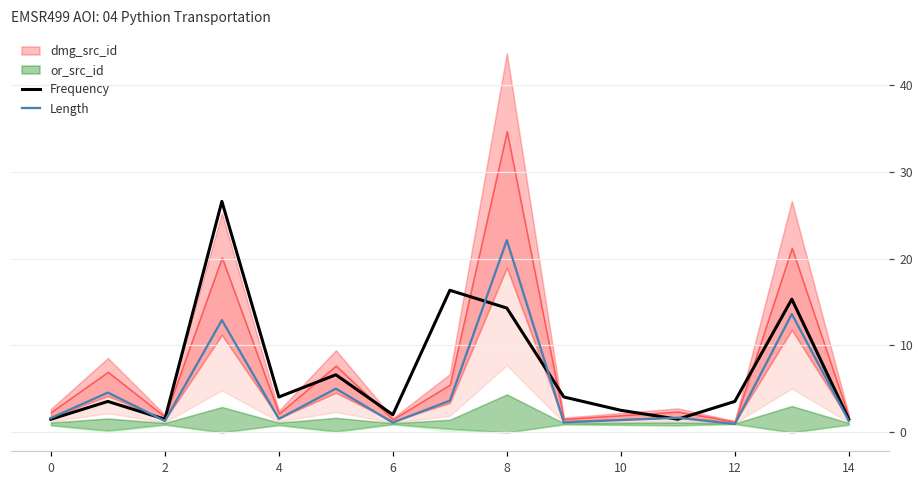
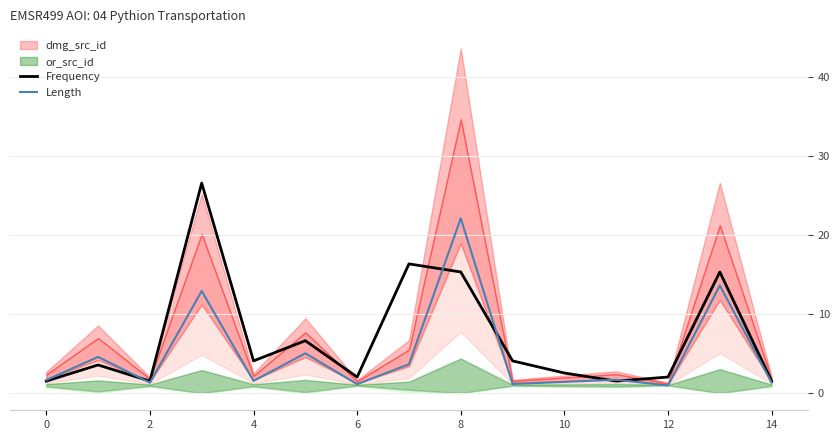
  {
    "Frequency": {
      "4": 4,
      "6": 2,
-     "8": 14,
-     "12": 4
+     "8": 15,
+     "12": 2
    },
    "Length": {
      "8": 22
    },
    "or_src_id": {
      "8": 4
    }
  }
